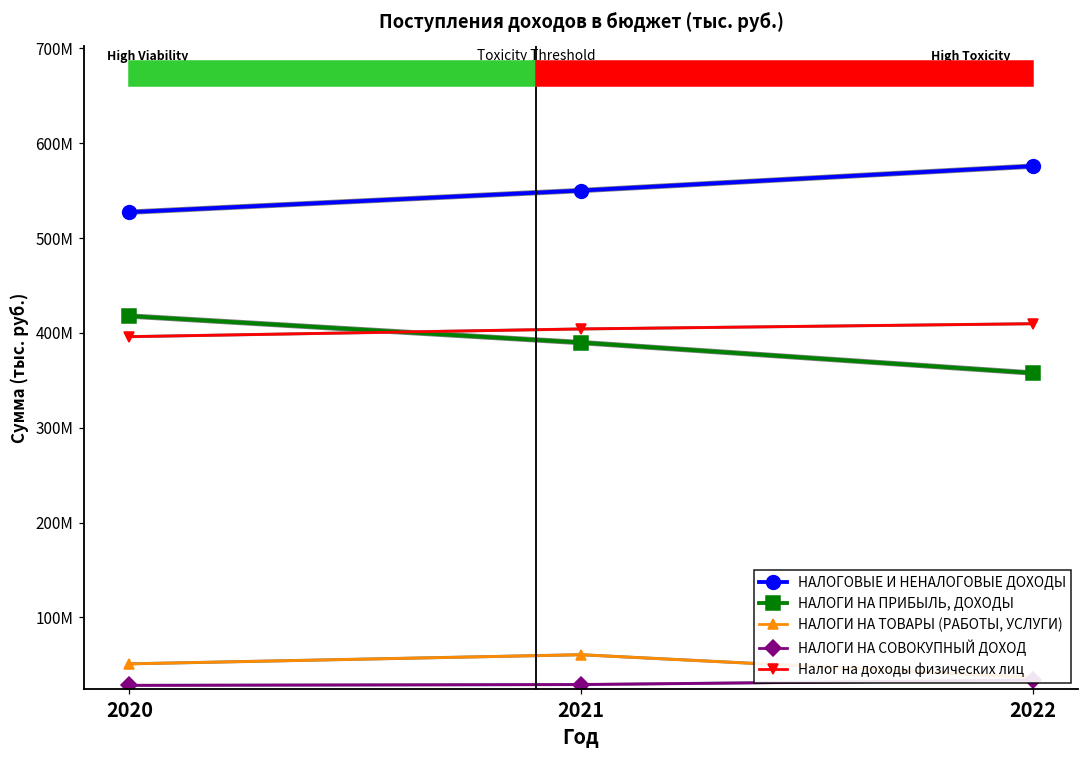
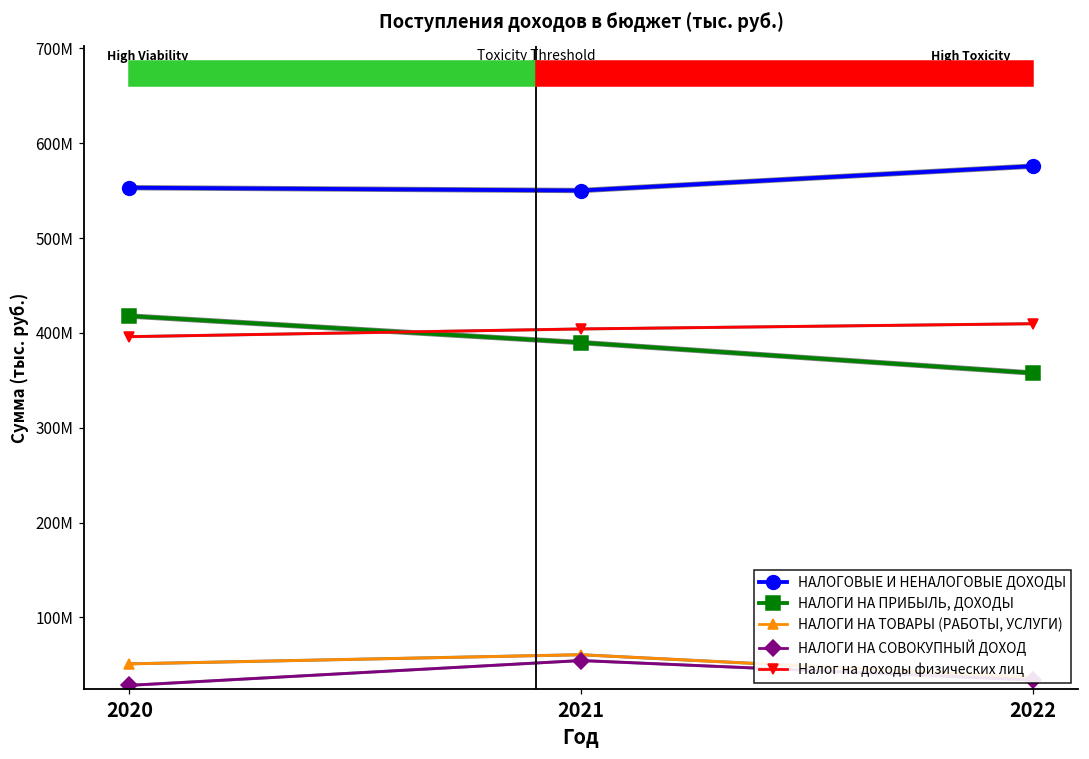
  {
    "НАЛОГОВЫЕ И НЕНАЛОГОВЫЕ ДОХОДЫ": {
-     "2020": 530000000,
+     "2020": 550000000,
      "2021": 550000000,
      "2022": 580000000
    },
    "НАЛОГИ НА ПРИБЫЛЬ, ДОХОДЫ": {
      "2020": 420000000,
      "2021": 390000000,
      "2022": 360000000
    },
    "НАЛОГИ НА ТОВАРЫ (РАБОТЫ, УСЛУГИ)": {
      "2020": 50000000,
      "2021": 60000000
    },
    "НАЛОГИ НА СОВОКУПНЫЙ ДОХОД": {
      "2020": 30000000,
-     "2021": 30000000
+     "2021": 50000000
    },
    "Налог на доходы физических лиц": {
      "2020": 400000000,
      "2021": 400000000,
      "2022": 410000000
    }
  }
